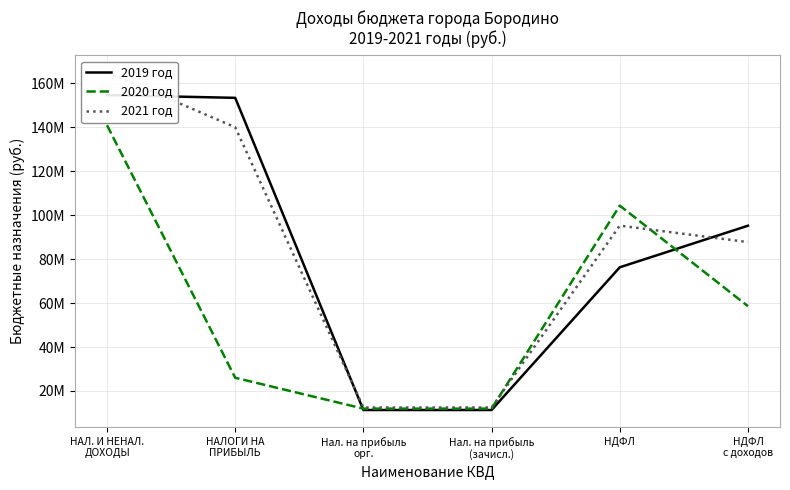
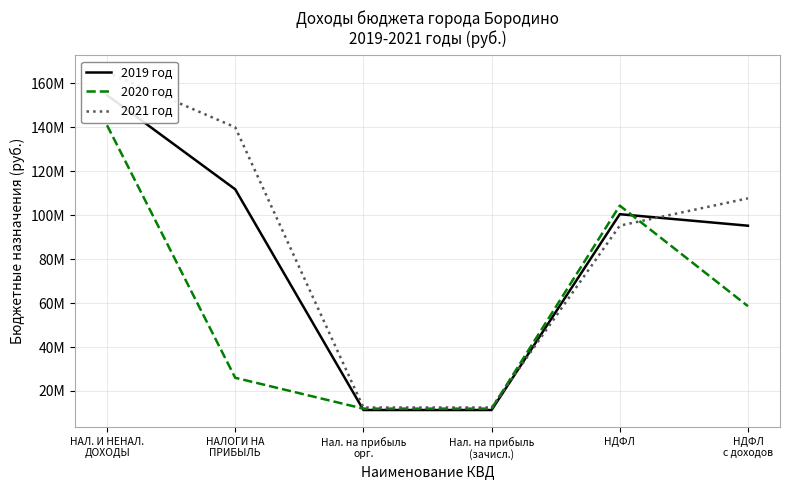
  {
    "2019 год": {
-     "НАЛОГИ НА ПРИБЫЛЬ": 153000000,
-     "НДФЛ": 76000000,
+     "НАЛОГИ НА ПРИБЫЛЬ": 112000000,
+     "НДФЛ": 100000000,
      "НДФЛ с доходов": 95000000
    },
    "2020 год": {
      "НАЛ. И НЕНАЛ. ДОХОДЫ": 141000000,
      "НАЛОГИ НА ПРИБЫЛЬ": 26000000,
      "НДФЛ": 104000000,
      "НДФЛ с доходов": 59000000
    },
    "2021 год": {
      "НАЛОГИ НА ПРИБЫЛЬ": 140000000,
      "НДФЛ": 95000000,
-     "НДФЛ с доходов": 88000000
+     "НДФЛ с доходов": 108000000
    }
  }
